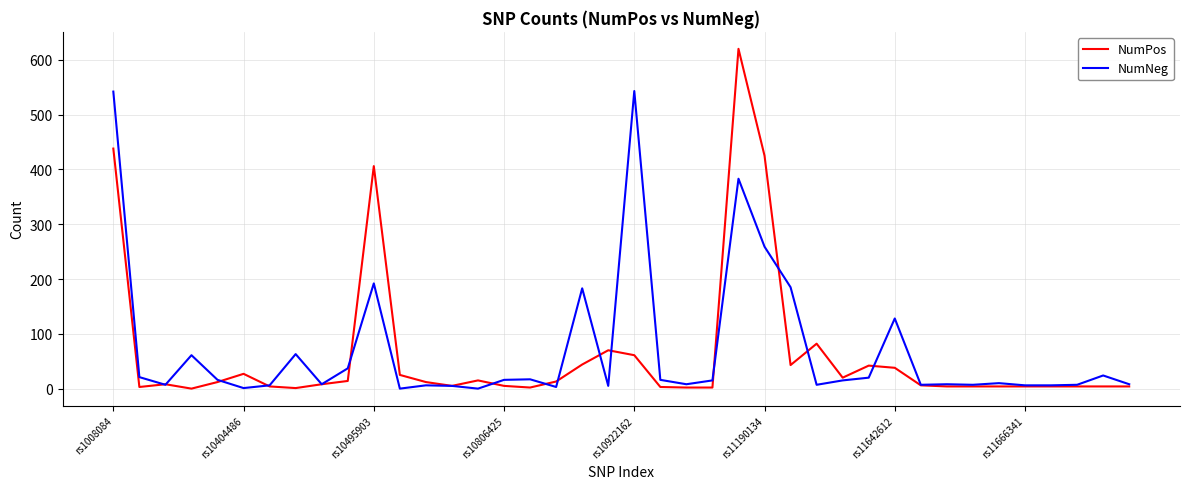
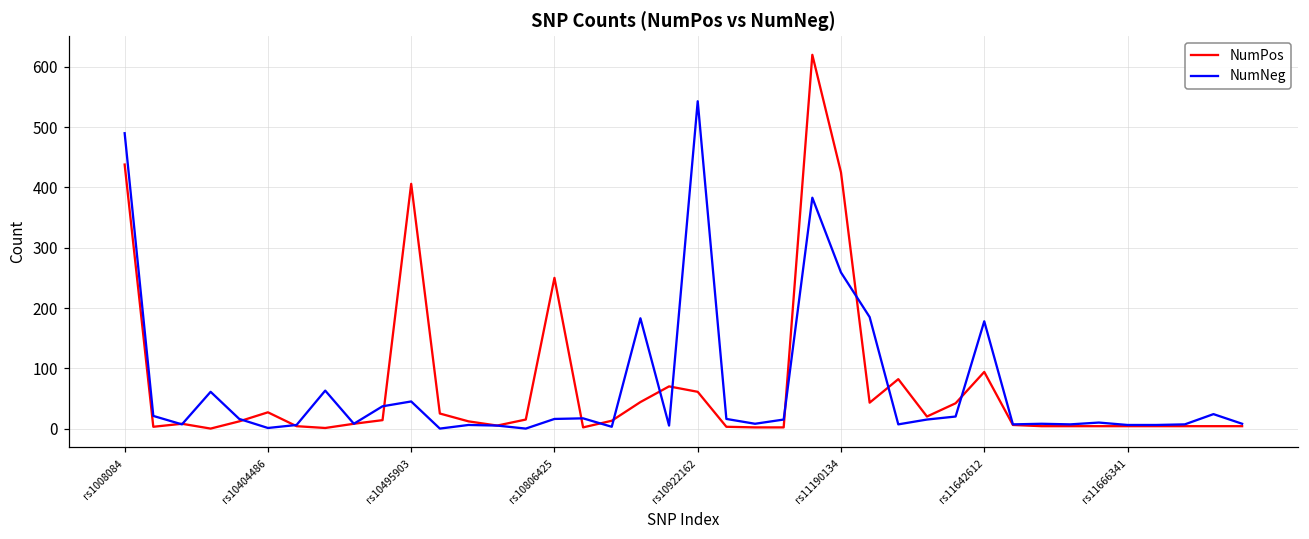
  {
    "NumPos": {
      "rs1008084": 440,
      "rs10404486": 30,
      "rs10495903": 410,
-     "rs10806425": 10,
+     "rs10806425": 250,
      "rs10922162": 60,
      "rs11190134": 430,
-     "rs11642612": 40
+     "rs11642612": 90
    },
    "NumNeg": {
-     "rs1008084": 540,
+     "rs1008084": 490,
      "rs10404486": 0,
-     "rs10495903": 190,
+     "rs10495903": 50,
      "rs10806425": 20,
      "rs10922162": 540,
      "rs11190134": 260,
-     "rs11642612": 130
+     "rs11642612": 180
    }
  }
